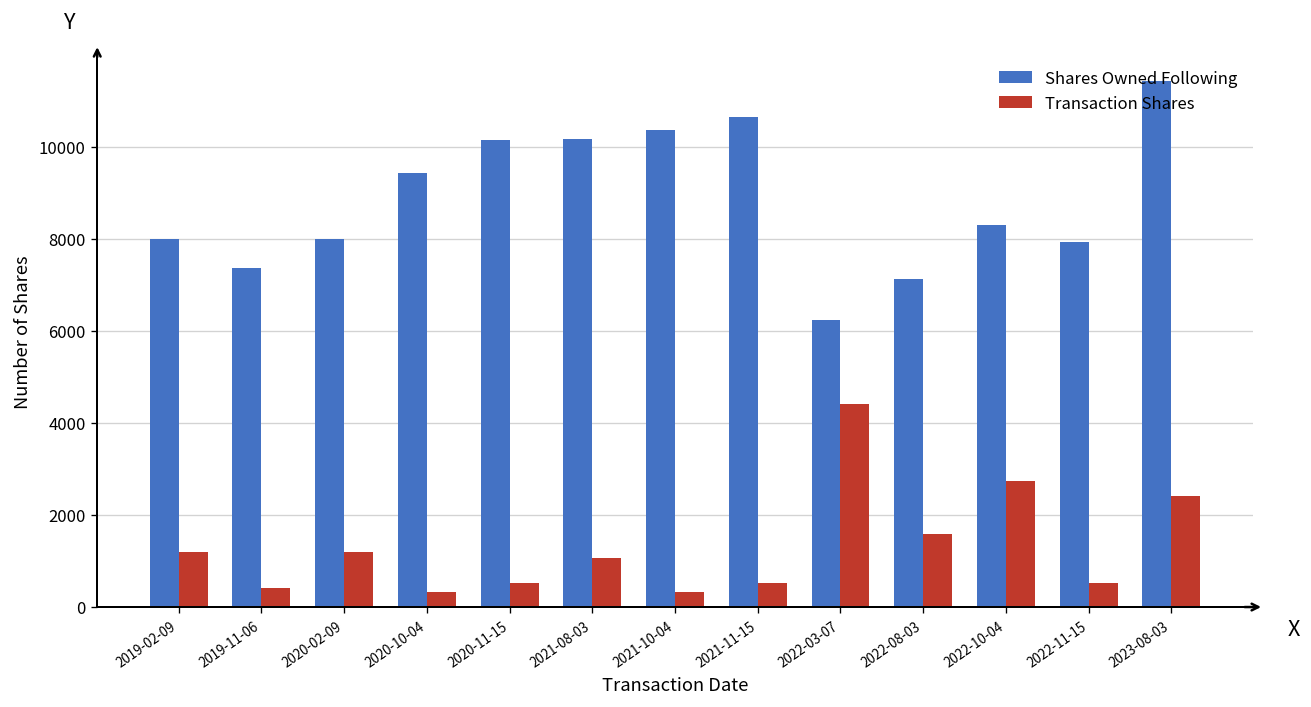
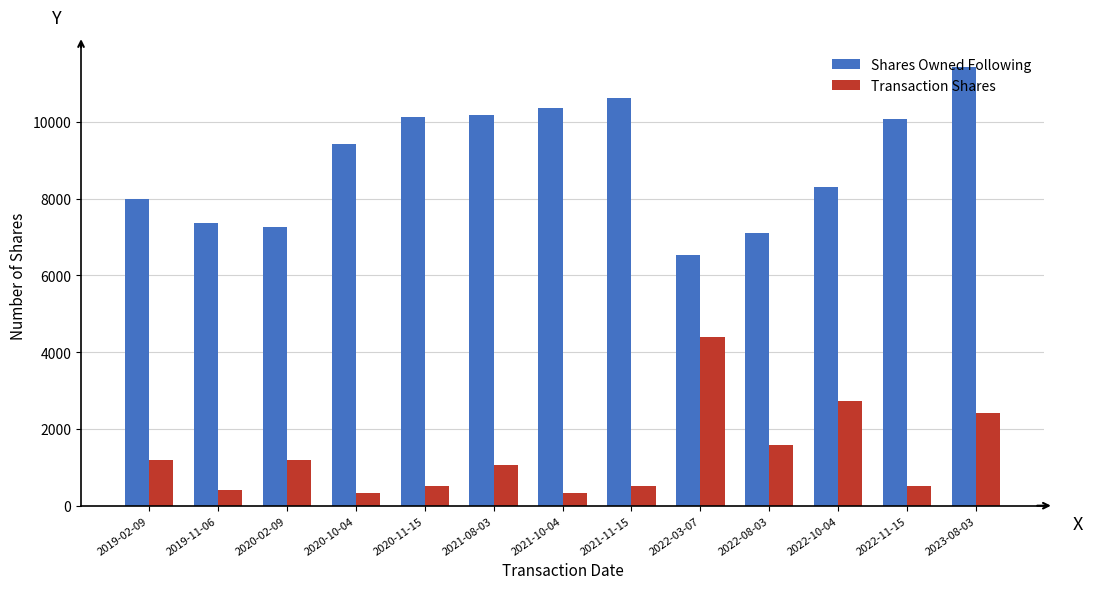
  {
    "Shares Owned Following": {
      "2019-02-09": 8000,
      "2019-11-06": 7400,
-     "2020-02-09": 8000,
+     "2020-02-09": 7300,
      "2020-10-04": 9400,
      "2020-11-15": 10100,
      "2021-08-03": 10200,
      "2021-10-04": 10400,
      "2021-11-15": 10600,
-     "2022-03-07": 6200,
+     "2022-03-07": 6500,
      "2022-08-03": 7100,
      "2022-10-04": 8300,
-     "2022-11-15": 7900,
+     "2022-11-15": 10100,
      "2023-08-03": 11400
    },
    "Transaction Shares": {
      "2019-02-09": 1200,
      "2019-11-06": 400,
      "2020-02-09": 1200,
      "2020-10-04": 300,
      "2020-11-15": 500,
      "2021-08-03": 1100,
      "2021-10-04": 300,
      "2021-11-15": 500,
      "2022-03-07": 4400,
      "2022-08-03": 1600,
      "2022-10-04": 2700,
      "2022-11-15": 500,
      "2023-08-03": 2400
    }
  }
